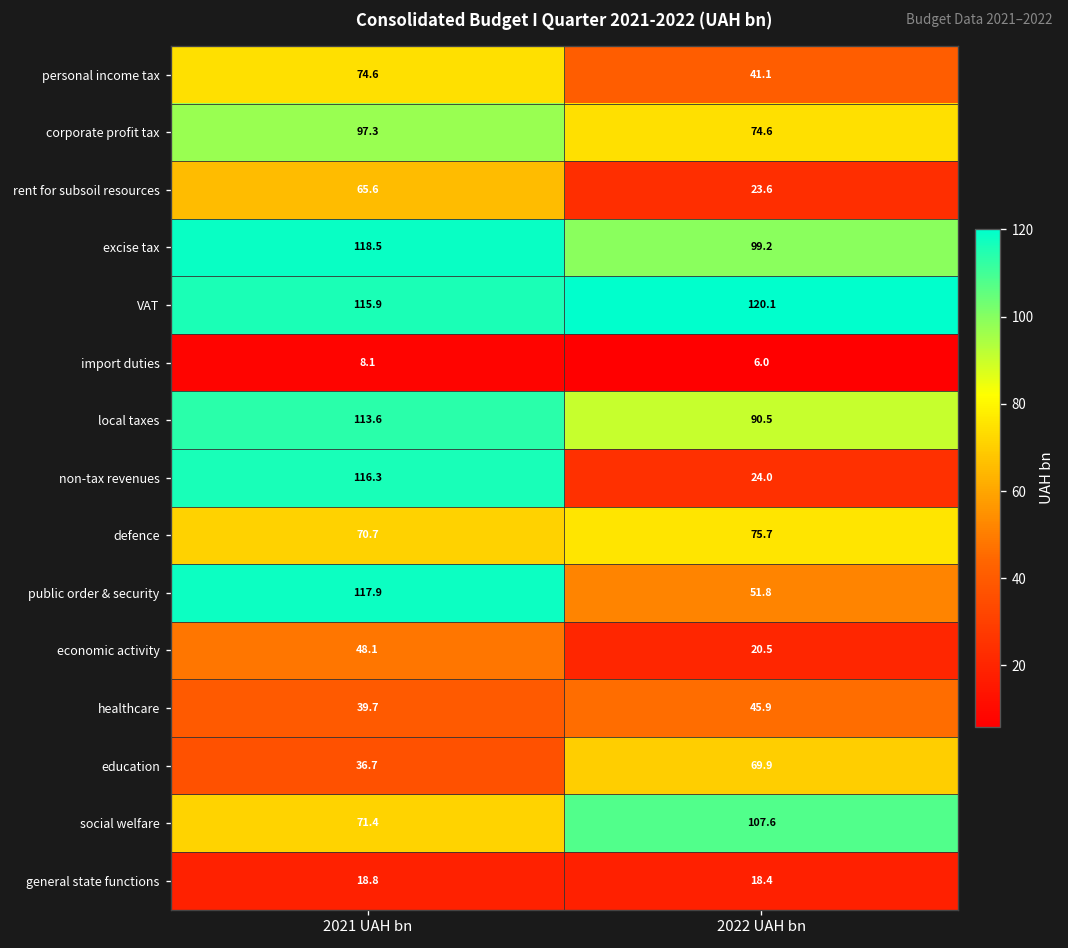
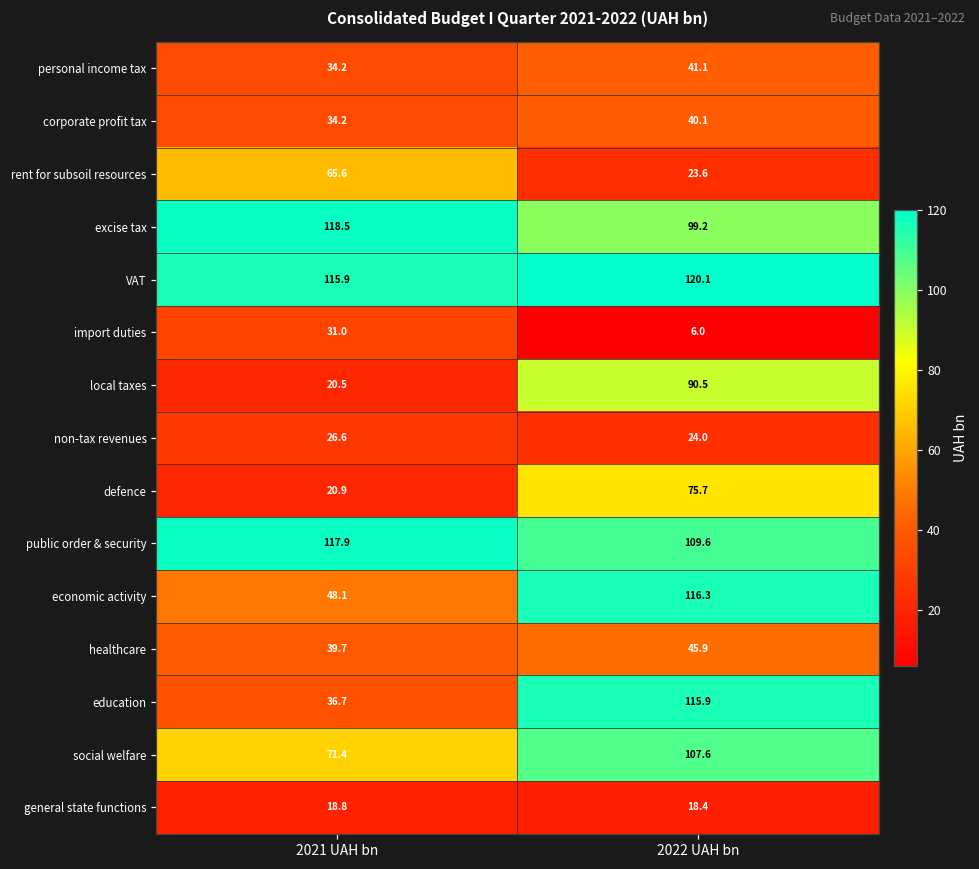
  {
    "personal income tax": {
-     "2021 UAH bn": 74.6,
+     "2021 UAH bn": 34.2,
      "2022 UAH bn": 41.1
    },
    "corporate profit tax": {
-     "2021 UAH bn": 97.3,
-     "2022 UAH bn": 74.6
+     "2021 UAH bn": 34.2,
+     "2022 UAH bn": 40.1
    },
    "rent for subsoil resources": {
      "2021 UAH bn": 65.6,
      "2022 UAH bn": 23.6
    },
    "excise tax": {
      "2021 UAH bn": 118.5,
      "2022 UAH bn": 99.2
    },
    "VAT": {
      "2021 UAH bn": 115.9,
      "2022 UAH bn": 120.1
    },
    "import duties": {
-     "2021 UAH bn": 8.1,
+     "2021 UAH bn": 31.0,
      "2022 UAH bn": 6.0
    },
    "local taxes": {
-     "2021 UAH bn": 113.6,
+     "2021 UAH bn": 20.5,
      "2022 UAH bn": 90.5
    },
    "non-tax revenues": {
-     "2021 UAH bn": 116.3,
+     "2021 UAH bn": 26.6,
      "2022 UAH bn": 24.0
    },
    "defence": {
-     "2021 UAH bn": 70.7,
+     "2021 UAH bn": 20.9,
      "2022 UAH bn": 75.7
    },
    "public order & security": {
      "2021 UAH bn": 117.9,
-     "2022 UAH bn": 51.8
+     "2022 UAH bn": 109.6
    },
    "economic activity": {
      "2021 UAH bn": 48.1,
-     "2022 UAH bn": 20.5
+     "2022 UAH bn": 116.3
    },
    "healthcare": {
      "2021 UAH bn": 39.7,
      "2022 UAH bn": 45.9
    },
    "education": {
      "2021 UAH bn": 36.7,
-     "2022 UAH bn": 69.9
+     "2022 UAH bn": 115.9
    },
    "social welfare": {
      "2021 UAH bn": 71.4,
      "2022 UAH bn": 107.6
    },
    "general state functions": {
      "2021 UAH bn": 18.8,
      "2022 UAH bn": 18.4
    }
  }
